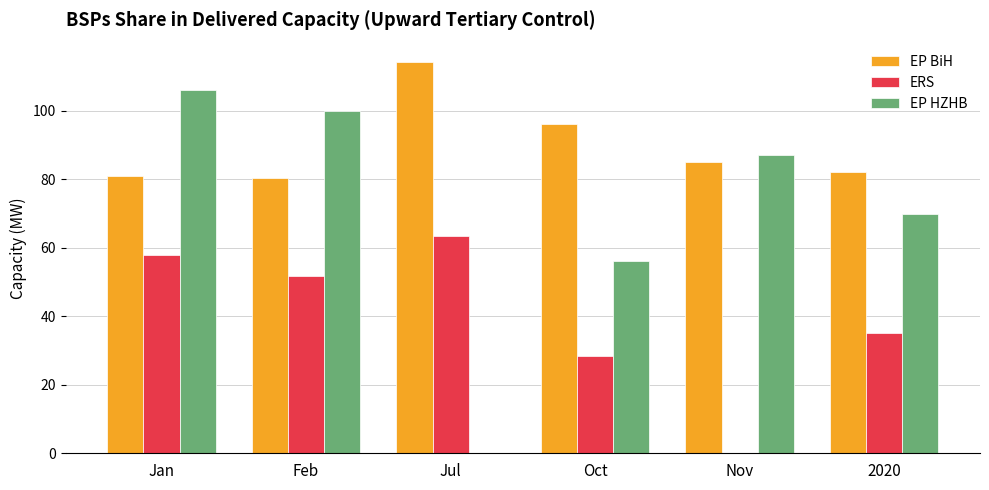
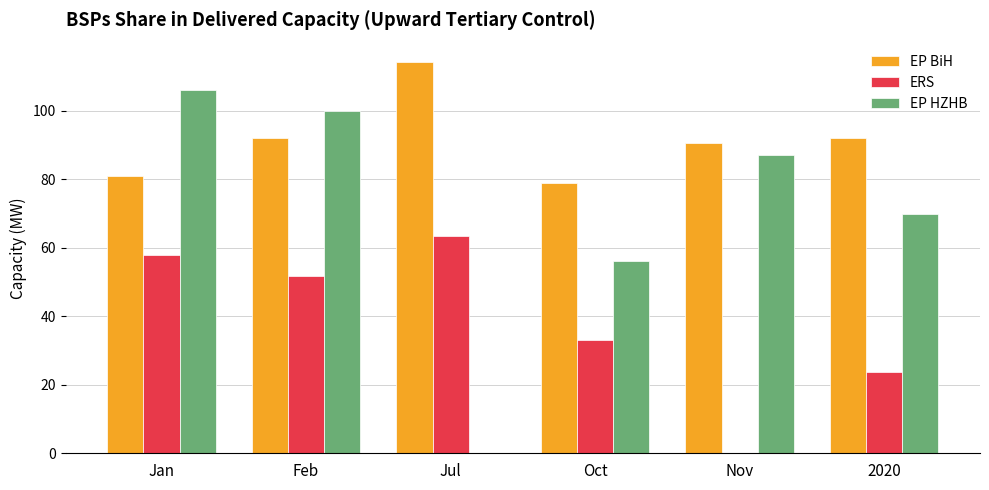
  {
    "EP BiH": {
      "Jan": 81,
-     "Feb": 80,
+     "Feb": 92,
      "Jul": 114,
-     "Oct": 96,
-     "Nov": 85,
-     "2020": 82
+     "Oct": 79,
+     "Nov": 91,
+     "2020": 92
    },
    "ERS": {
      "Jan": 58,
      "Feb": 52,
      "Jul": 63,
-     "Oct": 28,
+     "Oct": 33,
      "Nov": 0,
-     "2020": 35
+     "2020": 24
    },
    "EP HZHB": {
      "Jan": 106,
      "Feb": 100,
      "Jul": 0,
      "Oct": 56,
      "Nov": 87,
      "2020": 70
    }
  }
